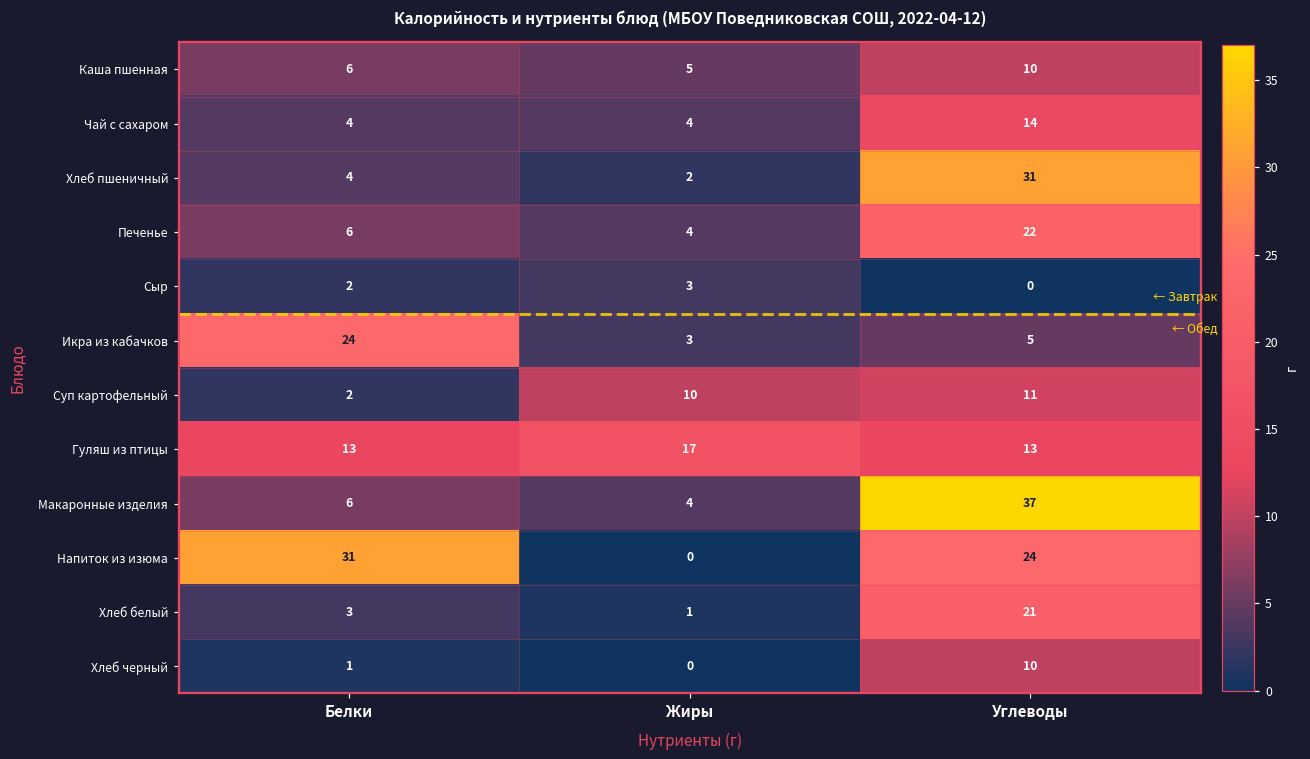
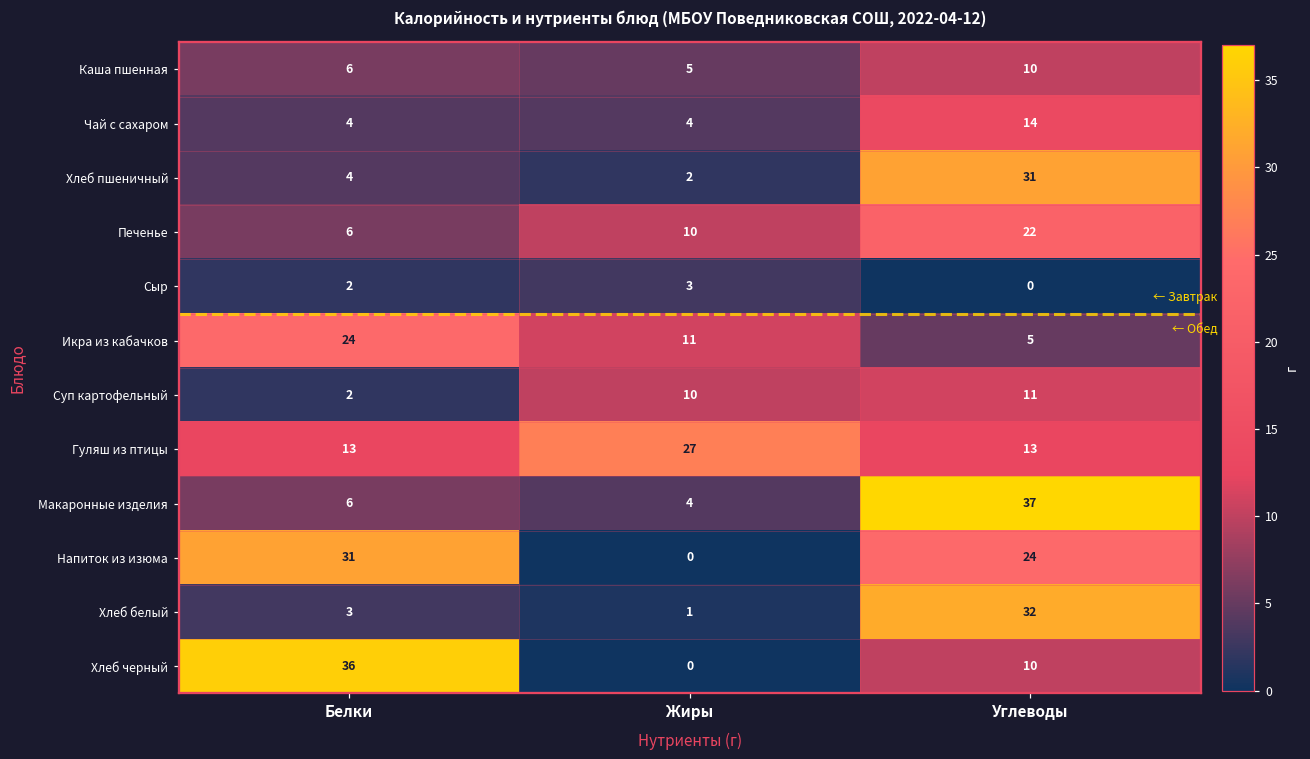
  {
    "Каша пшенная": {
      "Белки": 6,
      "Жиры": 5,
      "Углеводы": 10
    },
    "Чай с сахаром": {
      "Белки": 4,
      "Жиры": 4,
      "Углеводы": 14
    },
    "Хлеб пшеничный": {
      "Белки": 4,
      "Жиры": 2,
      "Углеводы": 31
    },
    "Печенье": {
      "Белки": 6,
-     "Жиры": 4,
+     "Жиры": 10,
      "Углеводы": 22
    },
    "Сыр": {
      "Белки": 2,
      "Жиры": 3
    },
    "Икра из кабачков": {
      "Белки": 24,
-     "Жиры": 3
+     "Жиры": 11
    },
    "Суп картофельный": {
      "Белки": 2,
      "Жиры": 10,
      "Углеводы": 11
    },
    "Гуляш из птицы": {
      "Белки": 13,
-     "Жиры": 17,
+     "Жиры": 27,
      "Углеводы": 13
    },
    "Макаронные изделия": {
      "Белки": 6,
      "Жиры": 4,
      "Углеводы": 37
    },
    "Напиток из изюма": {
      "Белки": 31,
      "Жиры": 0,
      "Углеводы": 24
    },
    "Хлеб белый": {
      "Белки": 3,
      "Жиры": 1,
-     "Углеводы": 21
+     "Углеводы": 32
    },
    "Хлеб черный": {
-     "Белки": 1,
+     "Белки": 36,
      "Жиры": 0,
      "Углеводы": 10
    }
  }
